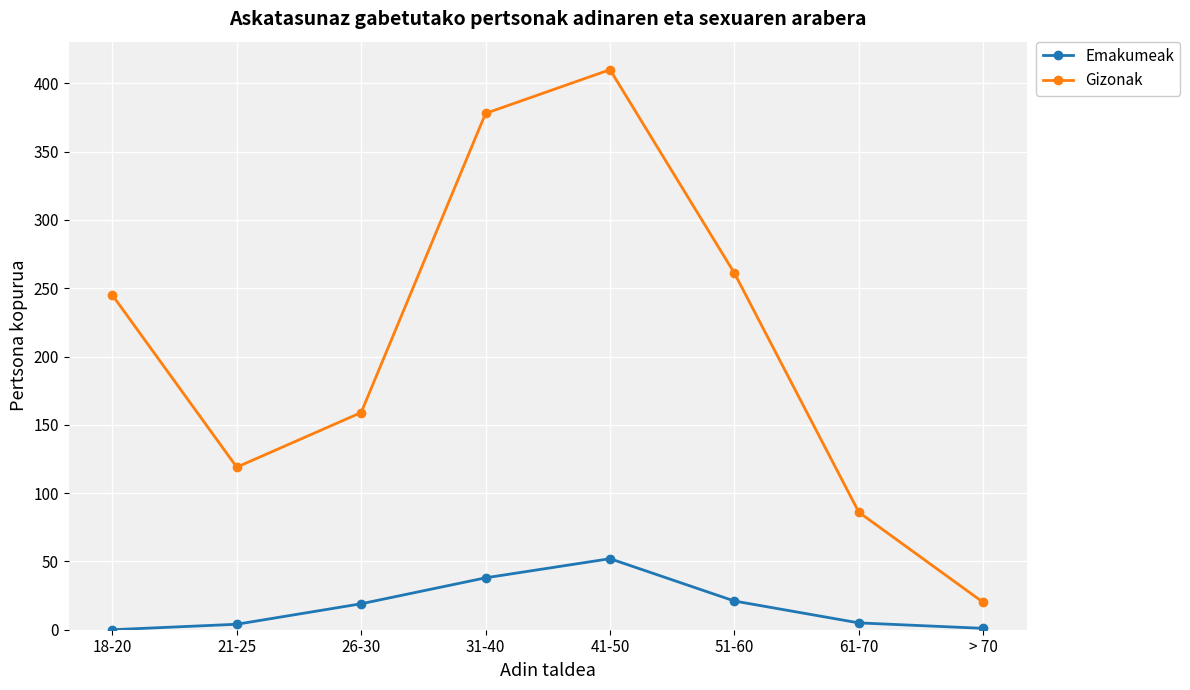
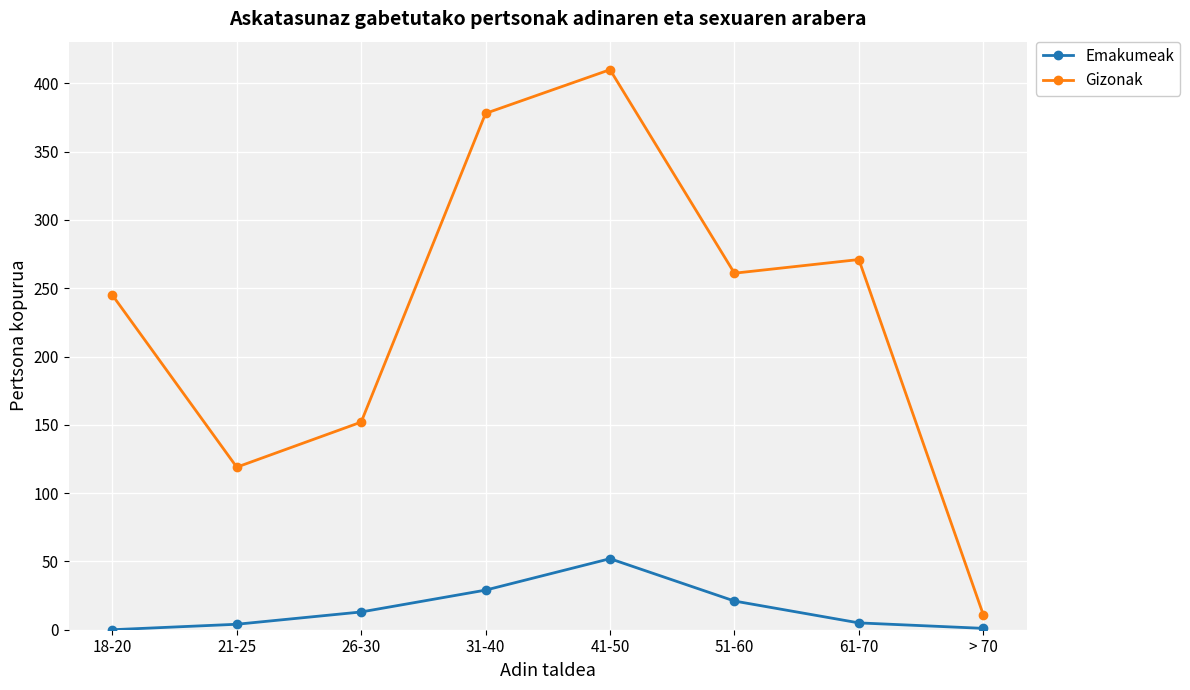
  {
    "Emakumeak": {
      "18-20": 0,
      "21-25": 4,
-     "26-30": 19,
-     "31-40": 38,
+     "26-30": 13,
+     "31-40": 29,
      "41-50": 52,
      "51-60": 21,
      "61-70": 5,
      "> 70": 1
    },
    "Gizonak": {
      "18-20": 245,
      "21-25": 119,
-     "26-30": 159,
+     "26-30": 152,
      "31-40": 378,
      "41-50": 410,
      "51-60": 261,
-     "61-70": 86,
-     "> 70": 20
+     "61-70": 271,
+     "> 70": 11
    }
  }
